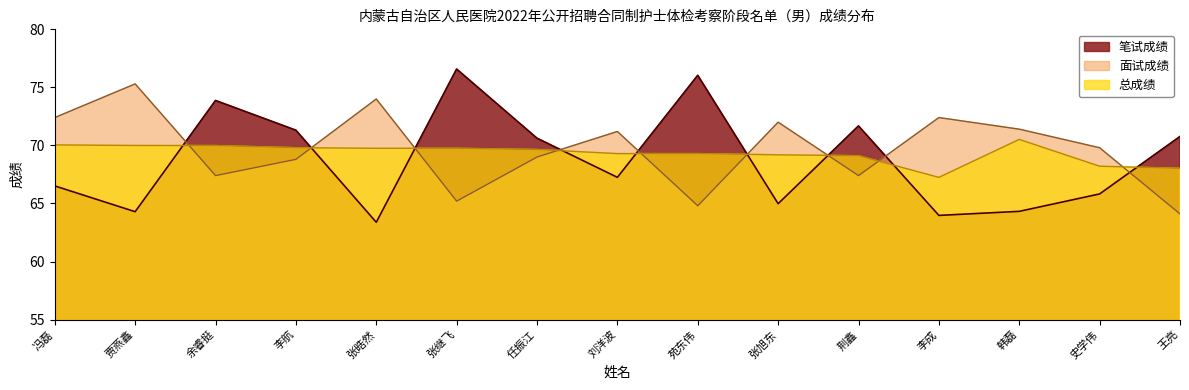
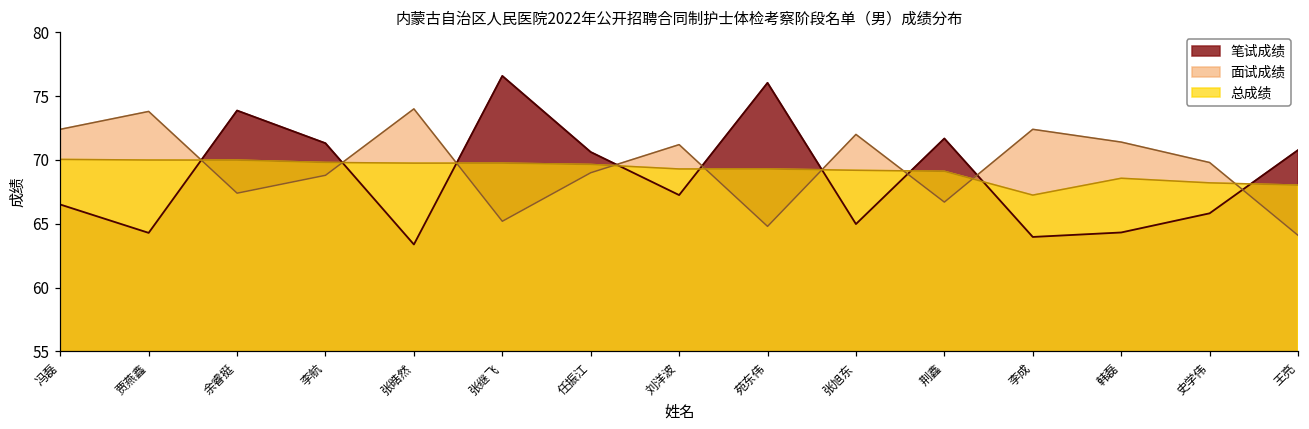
  {
    "笔试成绩": {
      "冯磊": 66.5,
      "贾燕鑫": 64.3,
      "余睿挺": 73.9,
      "李航": 71.3,
      "张晧然": 63.4,
      "张继飞": 76.6,
      "任振江": 70.6,
      "刘洋波": 67.3,
      "苑东伟": 76.0,
      "张旭东": 65.0,
      "荆鑫": 71.7,
      "李成": 64.0,
      "韩磊": 64.3,
      "史学伟": 65.8,
      "王亮": 70.8
    },
    "面试成绩": {
      "冯磊": 72.4,
-     "贾燕鑫": 75.3,
+     "贾燕鑫": 73.8,
      "余睿挺": 67.4,
      "李航": 68.8,
      "张晧然": 74.0,
      "张继飞": 65.2,
      "任振江": 69.0,
      "刘洋波": 71.2,
      "苑东伟": 64.8,
      "张旭东": 72.0,
-     "荆鑫": 67.4,
+     "荆鑫": 66.7,
      "李成": 72.4,
      "韩磊": 71.4,
      "史学伟": 69.8,
      "王亮": 64.1
    },
    "总成绩": {
      "冯磊": 70.0,
      "贾燕鑫": 70.0,
      "余睿挺": 70.0,
      "李航": 69.8,
      "张晧然": 69.8,
      "张继飞": 69.8,
      "任振江": 69.6,
      "刘洋波": 69.3,
      "苑东伟": 69.3,
      "张旭东": 69.2,
      "荆鑫": 69.1,
      "李成": 67.2,
-     "韩磊": 70.5,
+     "韩磊": 68.6,
      "史学伟": 68.2,
      "王亮": 68.0
    }
  }
